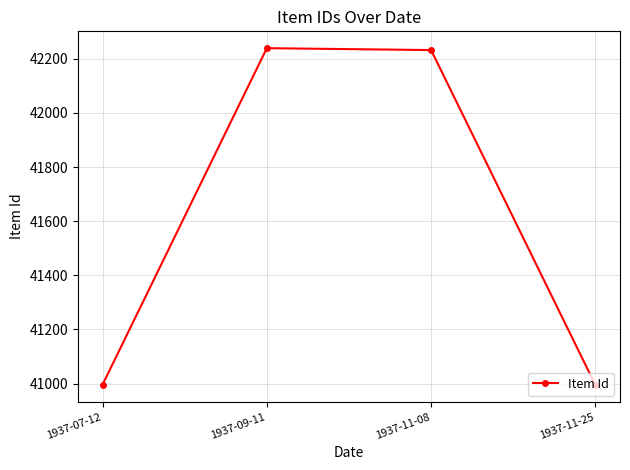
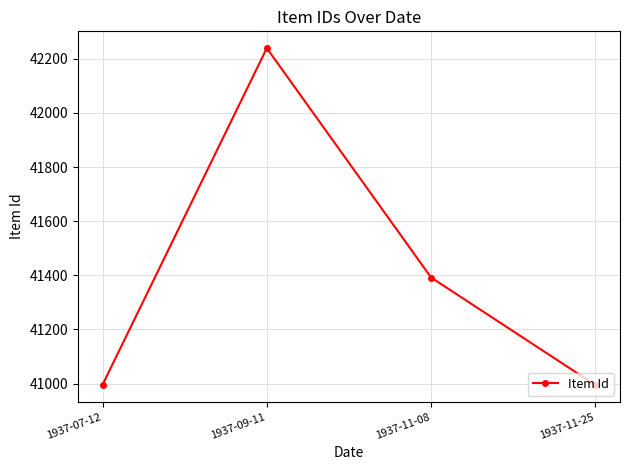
  {
    "1937-07-12": 41000,
    "1937-09-11": 42240,
-   "1937-11-08": 42230
+   "1937-11-08": 41390
  }
